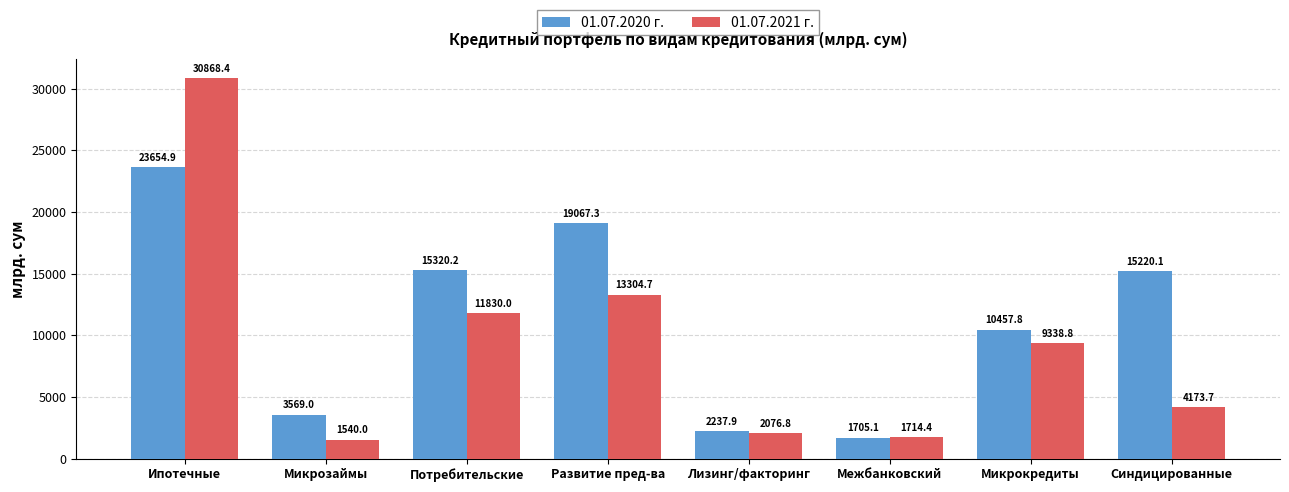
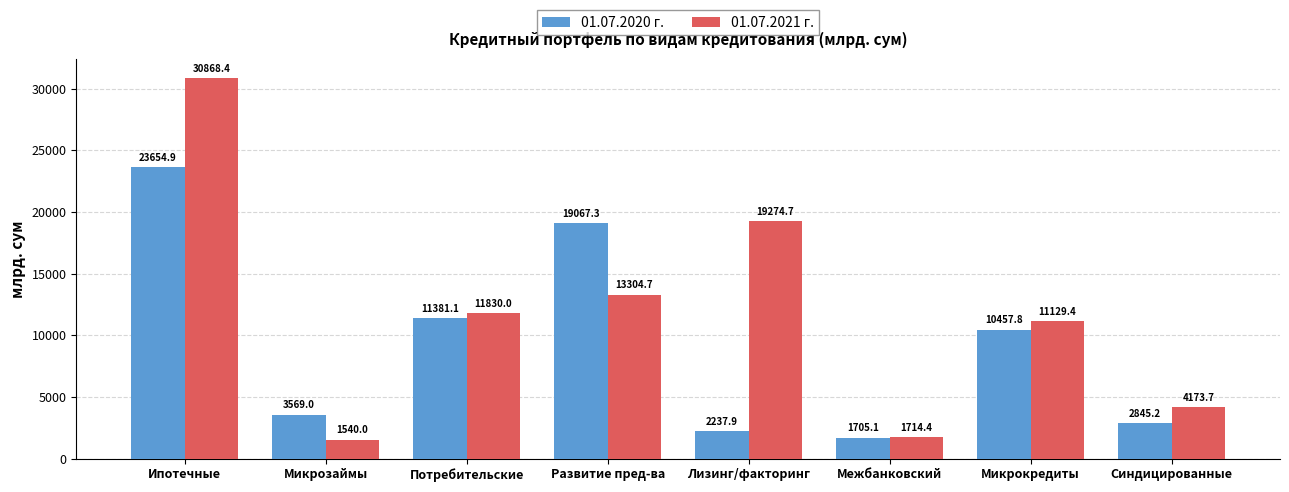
  {
    "01.07.2020 г.": {
      "Ипотечные": 23654.9,
      "Микрозаймы": 3569.0,
-     "Потребительские": 15320.2,
+     "Потребительские": 11381.1,
      "Развитие пред-ва": 19067.3,
      "Лизинг/факторинг": 2237.9,
      "Межбанковский": 1705.1,
      "Микрокредиты": 10457.8,
-     "Синдицированные": 15220.1
+     "Синдицированные": 2845.2
    },
    "01.07.2021 г.": {
      "Ипотечные": 30868.4,
      "Микрозаймы": 1540.0,
      "Потребительские": 11830.0,
      "Развитие пред-ва": 13304.7,
-     "Лизинг/факторинг": 2076.8,
+     "Лизинг/факторинг": 19274.7,
      "Межбанковский": 1714.4,
-     "Микрокредиты": 9338.8,
+     "Микрокредиты": 11129.4,
      "Синдицированные": 4173.7
    }
  }
